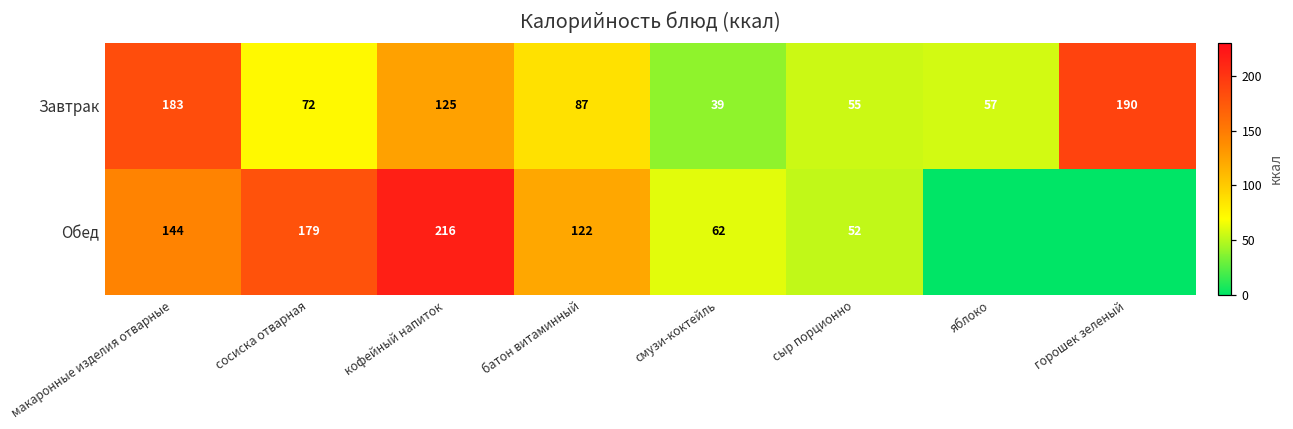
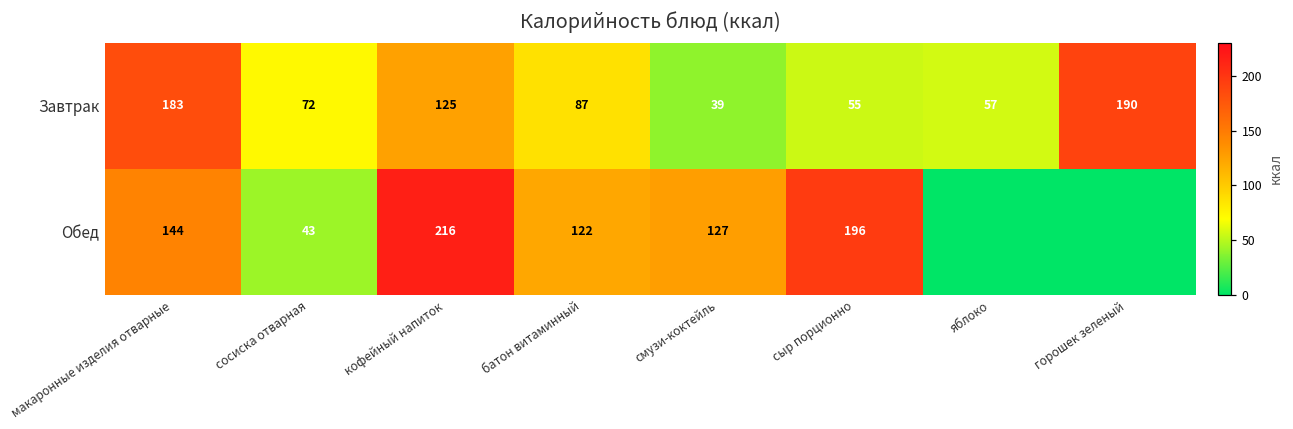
  {
    "Завтрак": {
      "макаронные изделия отварные": 183,
      "сосиска отварная": 72,
      "кофейный напиток": 125,
      "батон витаминный": 87,
      "смузи-коктейль": 39,
      "сыр порционно": 55,
      "яблоко": 57,
      "горошек зеленый": 190
    },
    "Обед": {
      "макаронные изделия отварные": 144,
-     "сосиска отварная": 179,
+     "сосиска отварная": 43,
      "кофейный напиток": 216,
      "батон витаминный": 122,
-     "смузи-коктейль": 62,
-     "сыр порционно": 52
+     "смузи-коктейль": 127,
+     "сыр порционно": 196
    }
  }
